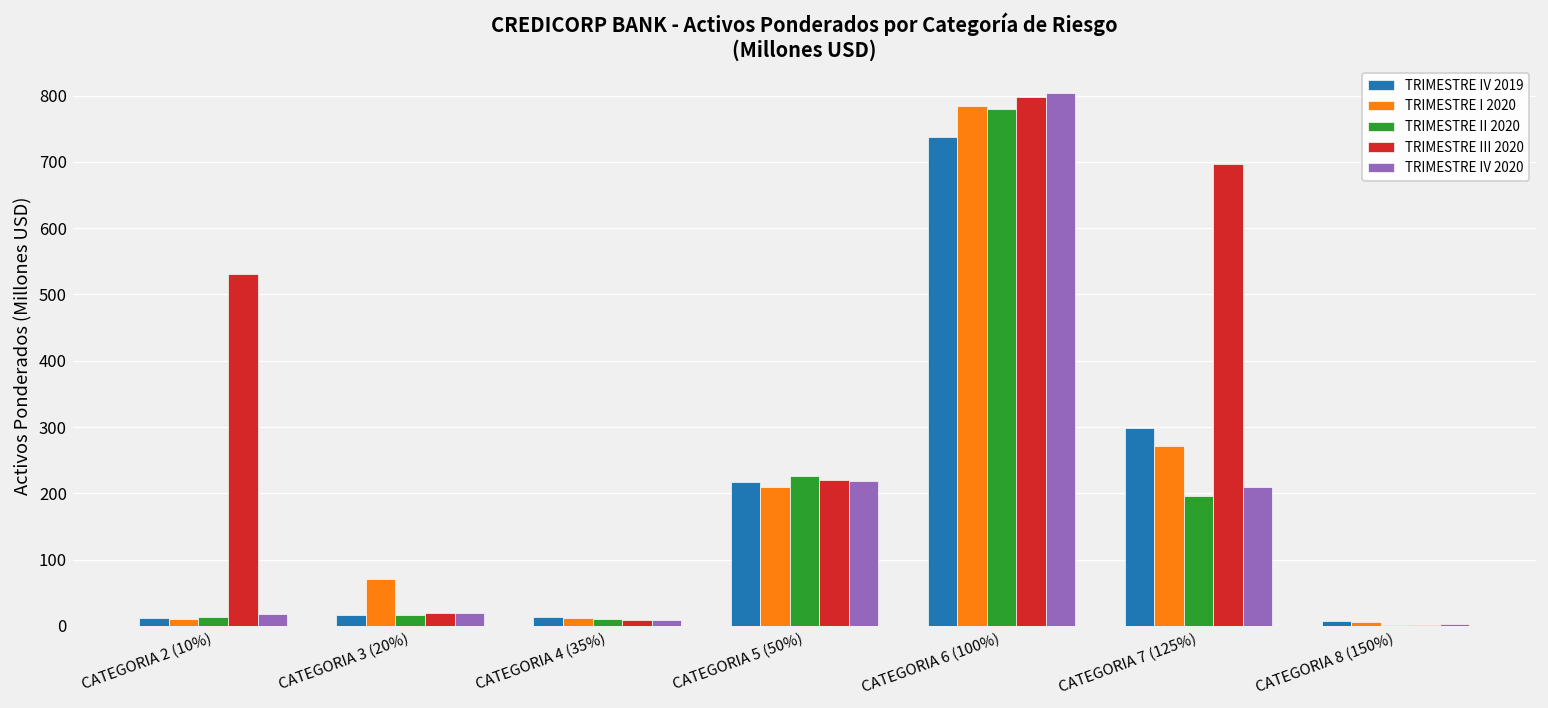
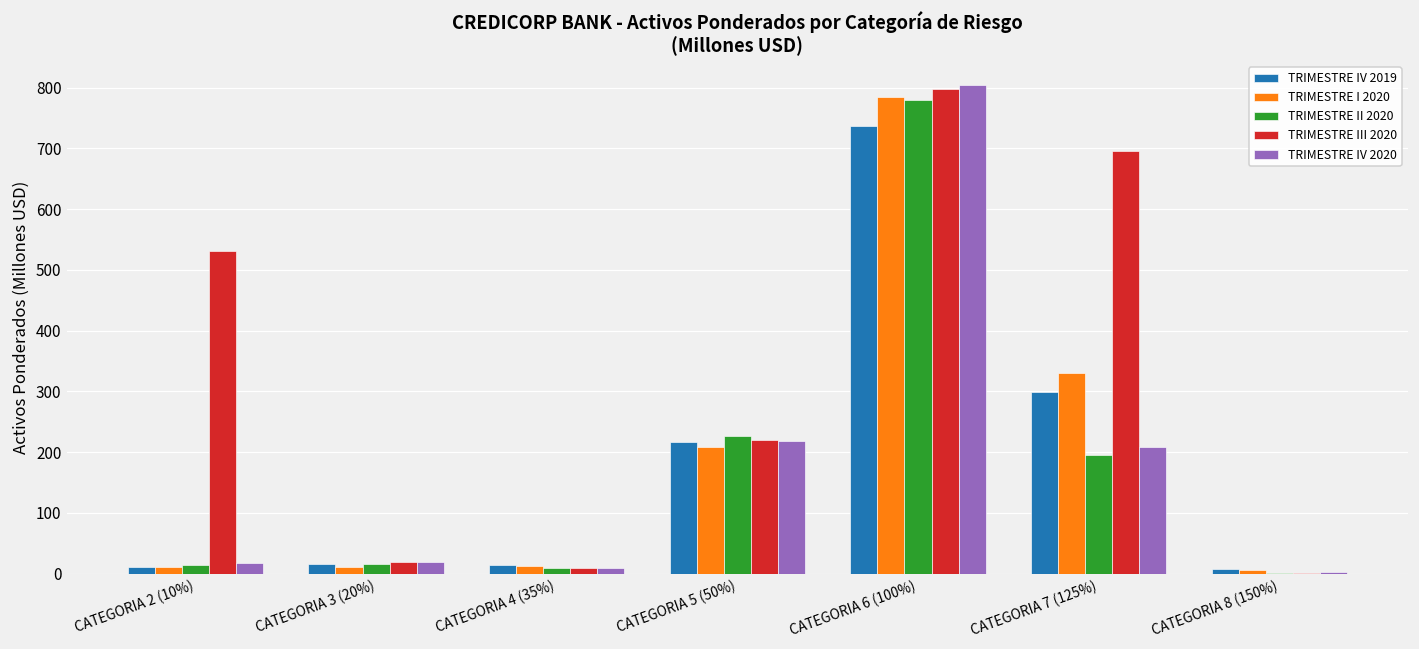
  {
    "TRIMESTRE IV 2019": {
      "CATEGORIA 2 (10%)": 10,
      "CATEGORIA 3 (20%)": 20,
      "CATEGORIA 4 (35%)": 10,
      "CATEGORIA 5 (50%)": 220,
      "CATEGORIA 6 (100%)": 740,
      "CATEGORIA 7 (125%)": 300,
      "CATEGORIA 8 (150%)": 10
    },
    "TRIMESTRE I 2020": {
      "CATEGORIA 2 (10%)": 10,
-     "CATEGORIA 3 (20%)": 70,
+     "CATEGORIA 3 (20%)": 10,
      "CATEGORIA 4 (35%)": 10,
      "CATEGORIA 5 (50%)": 210,
      "CATEGORIA 6 (100%)": 780,
-     "CATEGORIA 7 (125%)": 270,
+     "CATEGORIA 7 (125%)": 330,
      "CATEGORIA 8 (150%)": 10
    },
    "TRIMESTRE II 2020": {
      "CATEGORIA 2 (10%)": 10,
      "CATEGORIA 3 (20%)": 20,
      "CATEGORIA 4 (35%)": 10,
      "CATEGORIA 5 (50%)": 230,
      "CATEGORIA 6 (100%)": 780,
      "CATEGORIA 7 (125%)": 200
    },
    "TRIMESTRE III 2020": {
      "CATEGORIA 2 (10%)": 530,
      "CATEGORIA 3 (20%)": 20,
      "CATEGORIA 4 (35%)": 10,
      "CATEGORIA 5 (50%)": 220,
      "CATEGORIA 6 (100%)": 800,
      "CATEGORIA 7 (125%)": 700
    },
    "TRIMESTRE IV 2020": {
      "CATEGORIA 2 (10%)": 20,
      "CATEGORIA 3 (20%)": 20,
      "CATEGORIA 4 (35%)": 10,
      "CATEGORIA 5 (50%)": 220,
      "CATEGORIA 6 (100%)": 800,
      "CATEGORIA 7 (125%)": 210
    }
  }
